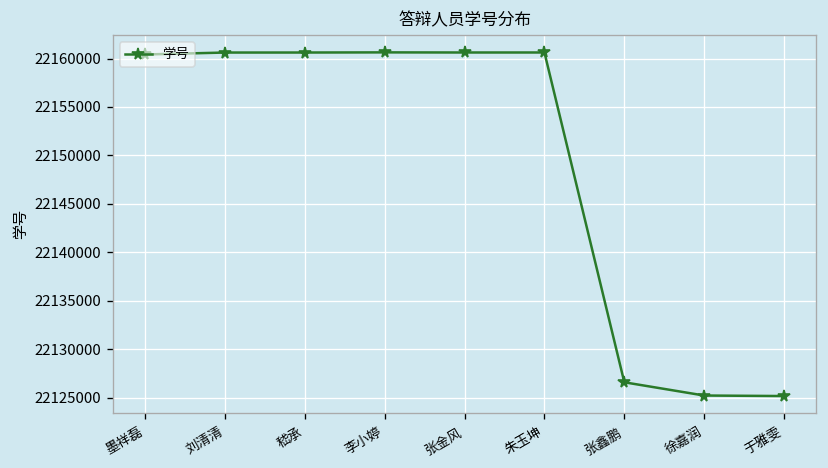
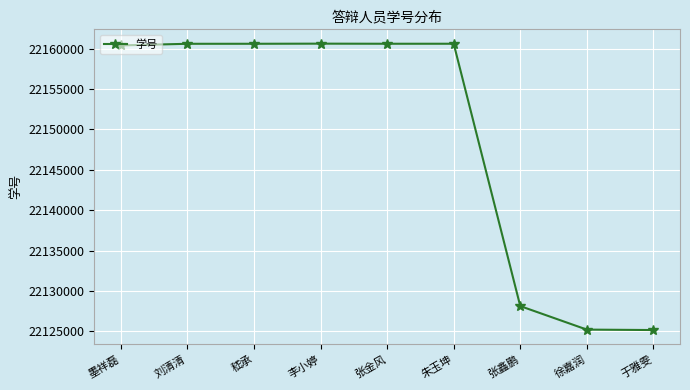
  {
    "刘清清": 22161000,
    "嵇承": 22161000,
    "李小婷": 22161000,
    "张金风": 22161000,
    "朱玉坤": 22161000,
-   "张鑫鹏": 22127000,
+   "张鑫鹏": 22128000,
    "徐嘉润": 22125000,
    "于雅雯": 22125000
  }
